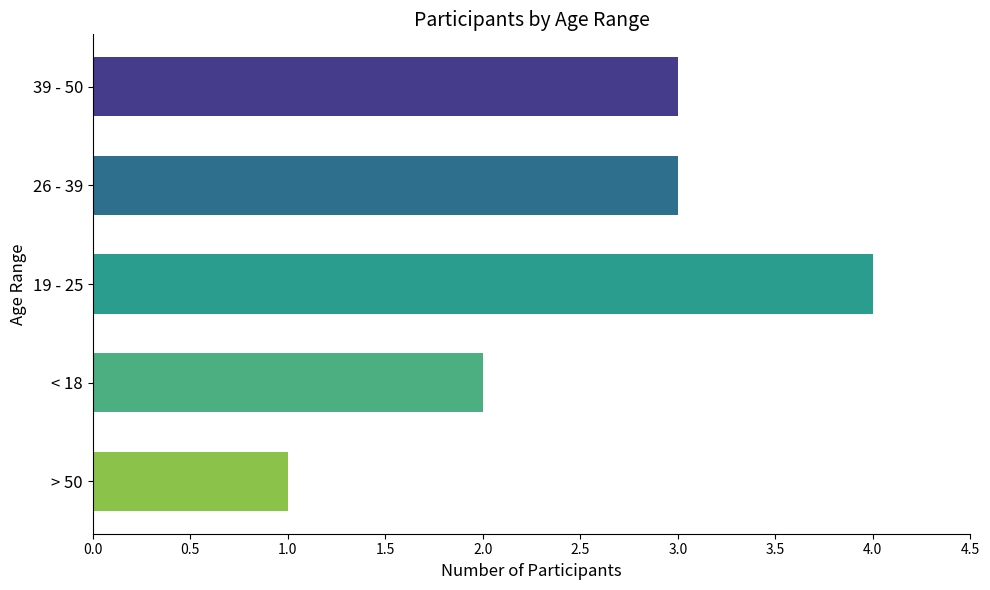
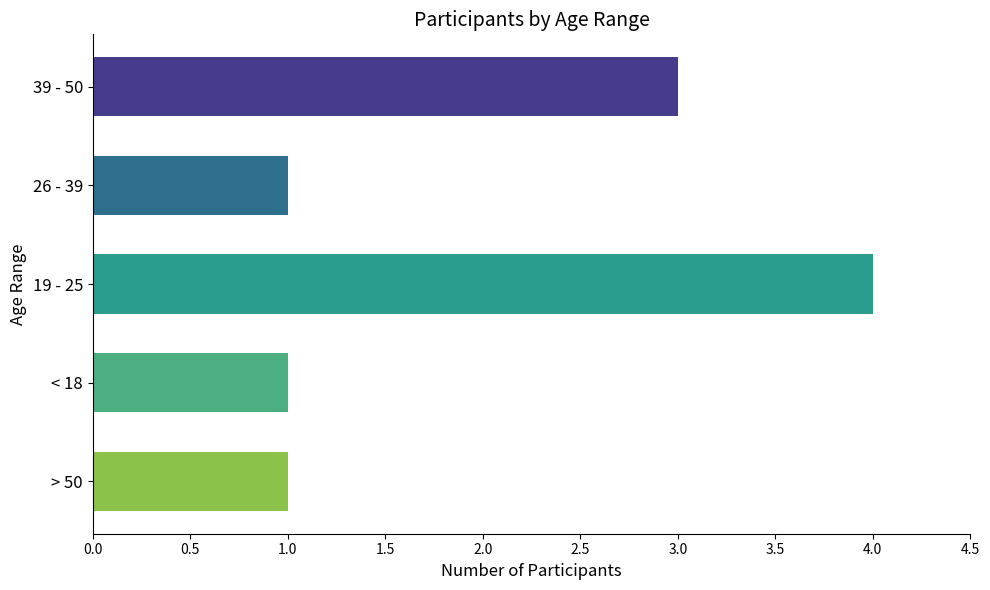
  {
    "39 - 50": 3,
-   "26 - 39": 3,
+   "26 - 39": 1,
    "19 - 25": 4,
-   "< 18": 2,
+   "< 18": 1,
    "> 50": 1
  }
